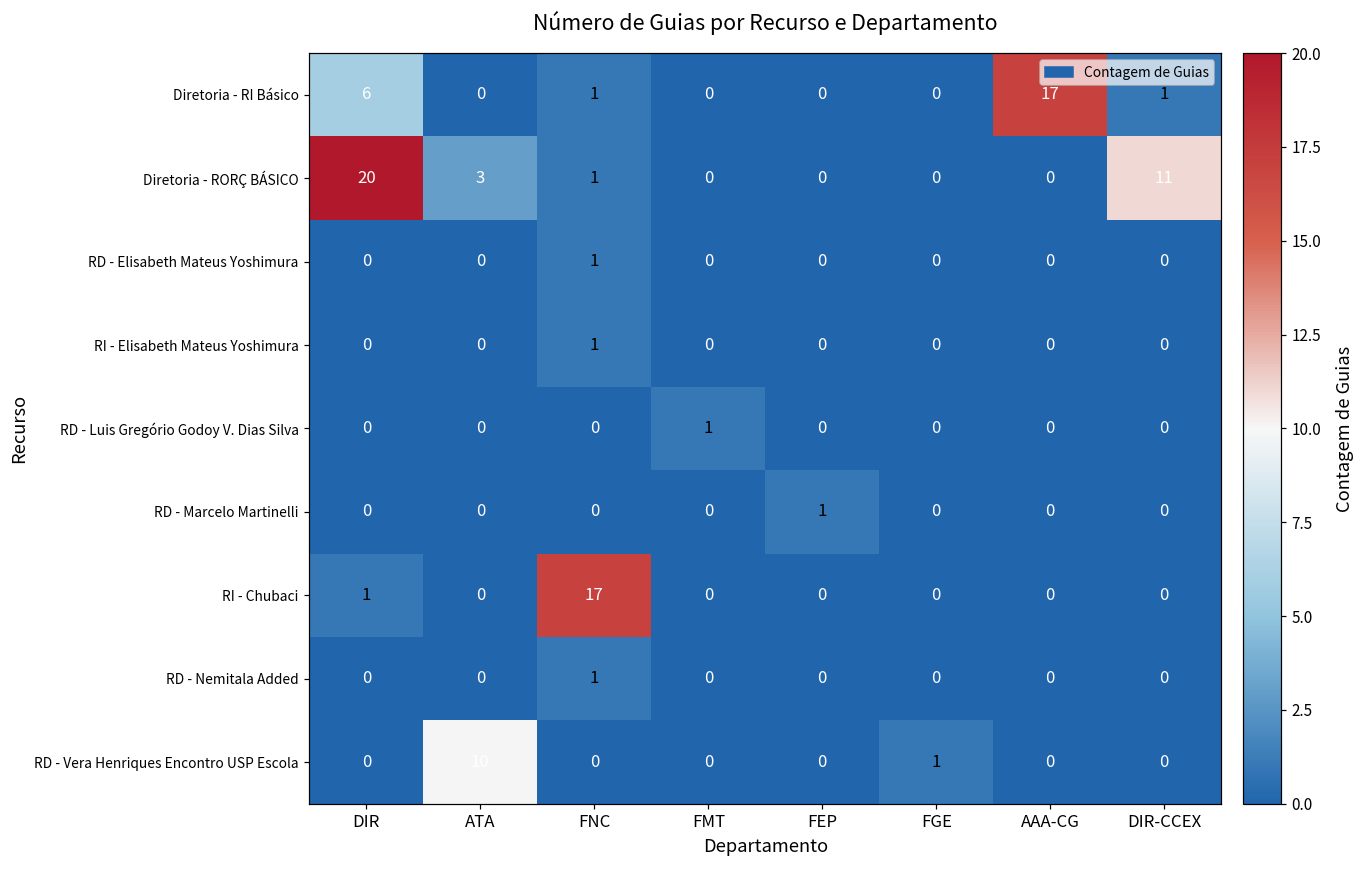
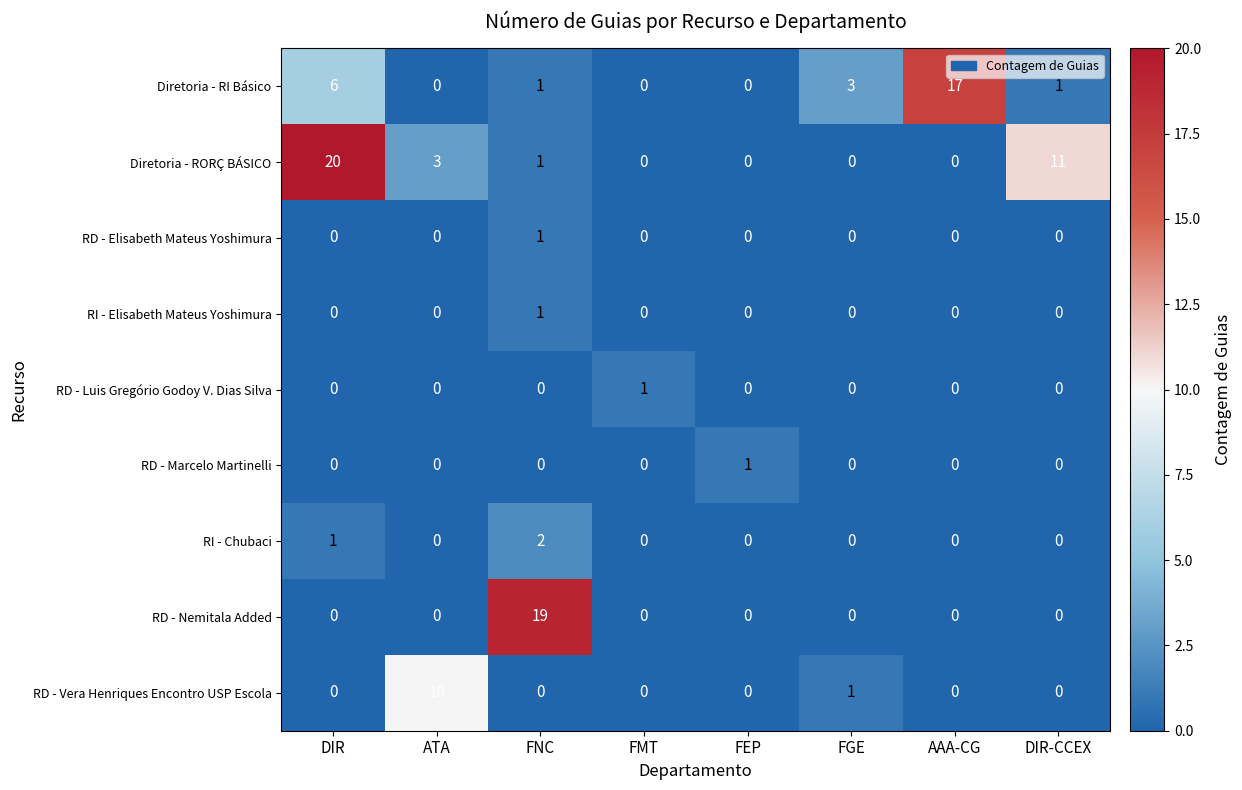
  {
    "Diretoria - RI Básico": {
      "DIR": 6,
      "ATA": 0,
      "FNC": 1,
      "FMT": 0,
      "FEP": 0,
-     "FGE": 0,
+     "FGE": 3,
      "AAA-CG": 17,
      "DIR-CCEX": 1
    },
    "Diretoria - RORÇ BÁSICO": {
      "DIR": 20,
      "ATA": 3,
      "FNC": 1,
      "FMT": 0,
      "FEP": 0,
      "FGE": 0,
      "AAA-CG": 0
    },
    "RD - Elisabeth Mateus Yoshimura": {
      "DIR": 0,
      "ATA": 0,
      "FNC": 1,
      "FMT": 0,
      "FEP": 0,
      "FGE": 0,
      "AAA-CG": 0,
      "DIR-CCEX": 0
    },
    "RI - Elisabeth Mateus Yoshimura": {
      "DIR": 0,
      "ATA": 0,
      "FNC": 1,
      "FMT": 0,
      "FEP": 0,
      "FGE": 0,
      "AAA-CG": 0,
      "DIR-CCEX": 0
    },
    "RD - Luis Gregório Godoy V. Dias Silva": {
      "DIR": 0,
      "ATA": 0,
      "FNC": 0,
      "FMT": 1,
      "FEP": 0,
      "FGE": 0,
      "AAA-CG": 0,
      "DIR-CCEX": 0
    },
    "RD - Marcelo Martinelli": {
      "DIR": 0,
      "ATA": 0,
      "FNC": 0,
      "FMT": 0,
      "FEP": 1,
      "FGE": 0,
      "AAA-CG": 0,
      "DIR-CCEX": 0
    },
    "RI - Chubaci": {
      "DIR": 1,
      "ATA": 0,
-     "FNC": 17,
+     "FNC": 2,
      "FMT": 0,
      "FEP": 0,
      "FGE": 0,
      "AAA-CG": 0,
      "DIR-CCEX": 0
    },
    "RD - Nemitala Added": {
      "DIR": 0,
      "ATA": 0,
-     "FNC": 1,
+     "FNC": 19,
      "FMT": 0,
      "FEP": 0,
      "FGE": 0,
      "AAA-CG": 0,
      "DIR-CCEX": 0
    },
    "RD - Vera Henriques Encontro USP Escola": {
      "DIR": 0,
      "FNC": 0,
      "FMT": 0,
      "FEP": 0,
      "FGE": 1,
      "AAA-CG": 0,
      "DIR-CCEX": 0
    }
  }
